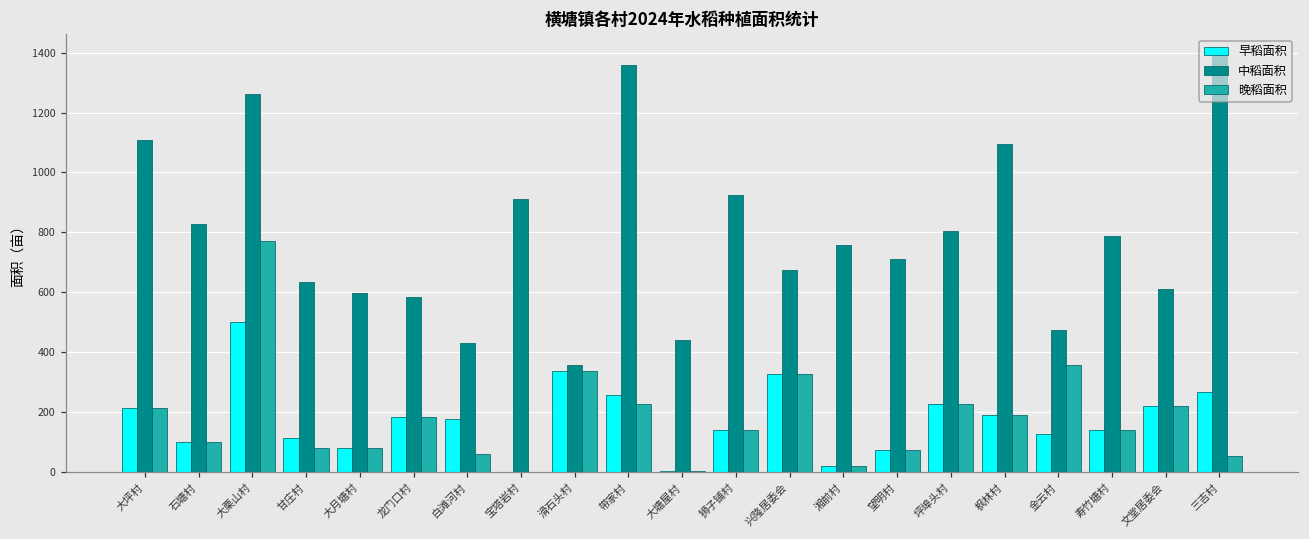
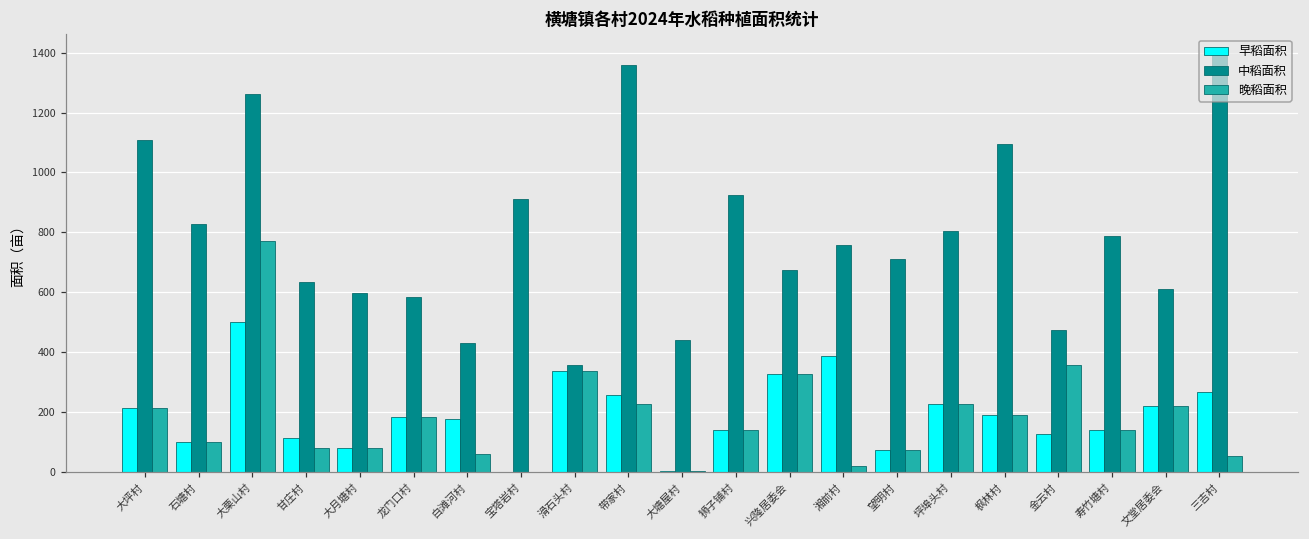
  {
    "早稻面积": {
      "大坪村": 210,
      "石塘村": 100,
      "大栗山村": 500,
      "甘庄村": 110,
      "大月塘村": 80,
      "龙门口村": 180,
      "白滩河村": 170,
      "宝塔岩村": 0,
      "滑石头村": 330,
      "带家村": 260,
      "狮子铺村": 140,
      "兴隆居委会": 330,
-     "湘前村": 20,
+     "湘前村": 390,
      "望明村": 70,
      "坪埠头村": 230,
      "枫林村": 190,
      "金云村": 130,
      "寿竹塘村": 140,
      "文堂居委会": 220,
      "三吉村": 270
    }
  }
